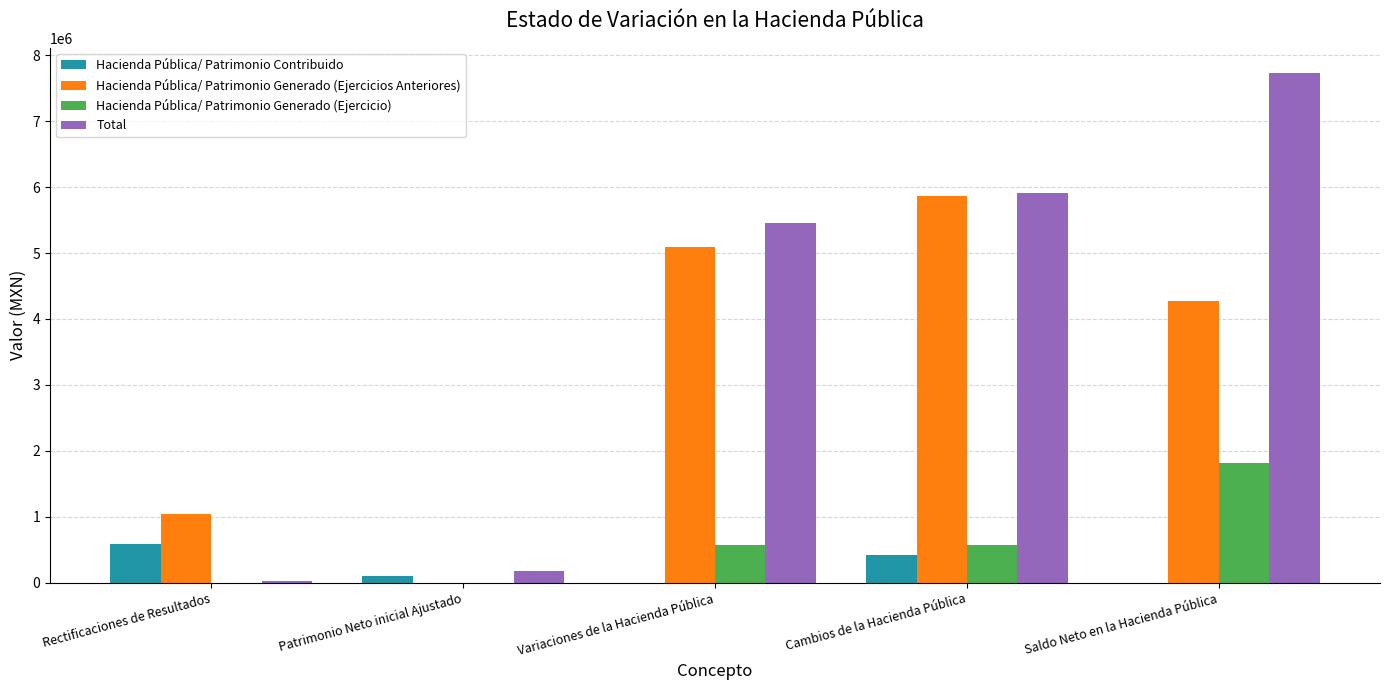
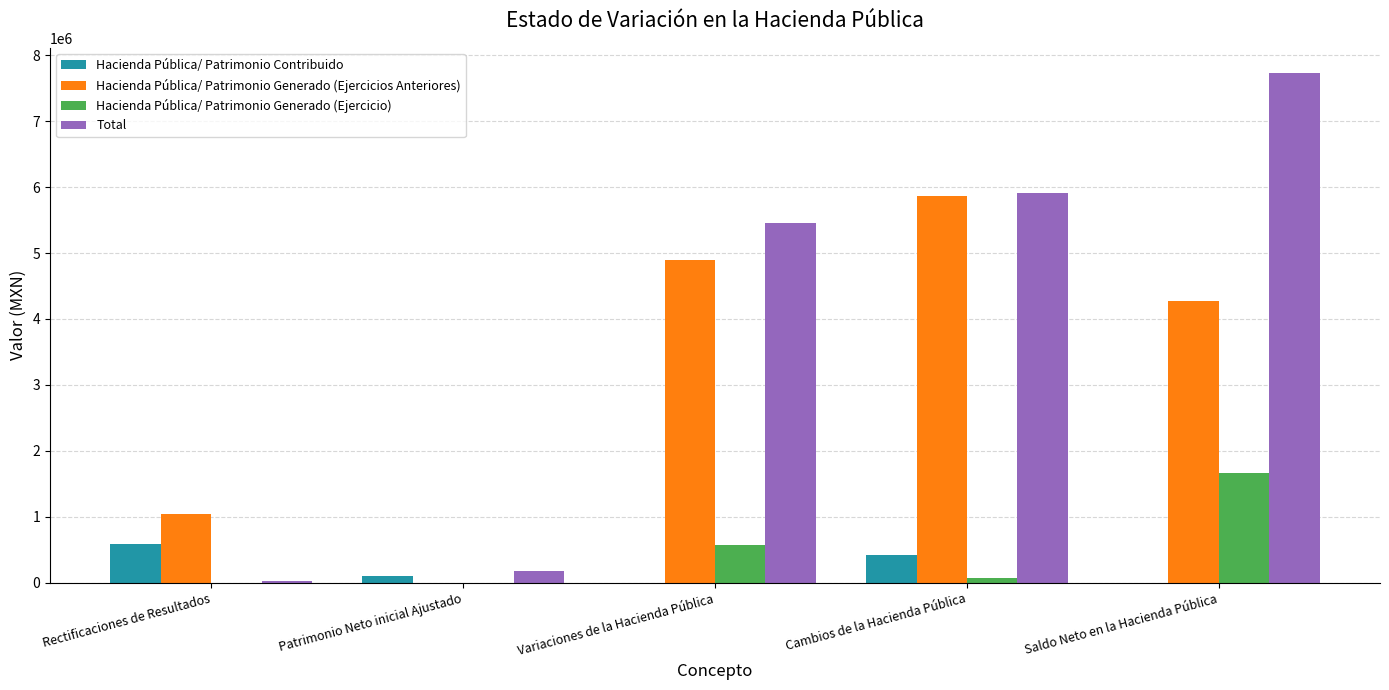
  {
    "Hacienda Pública/ Patrimonio Contribuido": {
      "Rectificaciones de Resultados": 600000,
      "Patrimonio Neto inicial Ajustado": 100000,
      "Variaciones de la Hacienda Pública": 0,
      "Cambios de la Hacienda Pública": 400000,
      "Saldo Neto en la Hacienda Pública": 0
    },
    "Hacienda Pública/ Patrimonio Generado (Ejercicios Anteriores)": {
      "Rectificaciones de Resultados": 1000000,
      "Patrimonio Neto inicial Ajustado": 0,
-     "Variaciones de la Hacienda Pública": 5100000,
+     "Variaciones de la Hacienda Pública": 4900000,
      "Cambios de la Hacienda Pública": 5900000,
      "Saldo Neto en la Hacienda Pública": 4300000
    },
    "Hacienda Pública/ Patrimonio Generado (Ejercicio)": {
      "Rectificaciones de Resultados": 0,
      "Patrimonio Neto inicial Ajustado": 0,
      "Variaciones de la Hacienda Pública": 600000,
-     "Cambios de la Hacienda Pública": 600000,
-     "Saldo Neto en la Hacienda Pública": 1800000
+     "Cambios de la Hacienda Pública": 100000,
+     "Saldo Neto en la Hacienda Pública": 1700000
    },
    "Total": {
      "Patrimonio Neto inicial Ajustado": 200000,
      "Variaciones de la Hacienda Pública": 5500000,
      "Cambios de la Hacienda Pública": 5900000,
      "Saldo Neto en la Hacienda Pública": 7700000
    }
  }
